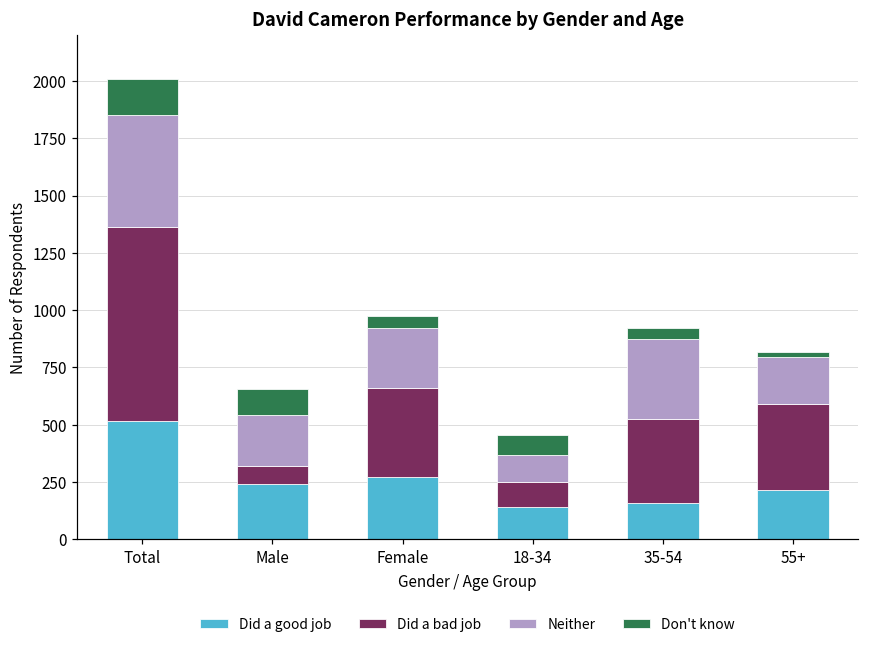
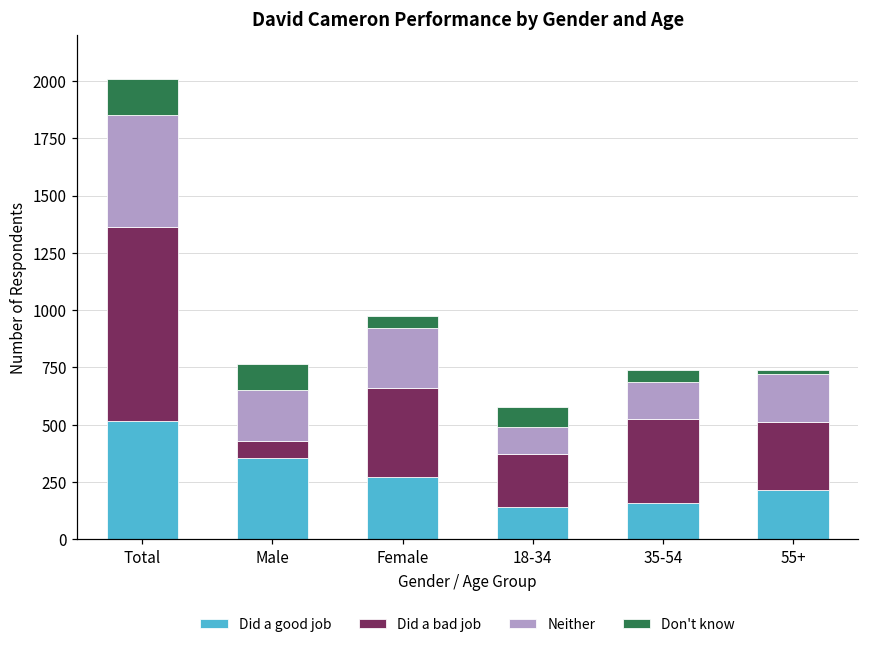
  {
    "Did a good job": {
      "Total": 510,
-     "Male": 240,
+     "Male": 360,
      "Female": 270,
      "18-34": 140,
      "35-54": 160,
      "55+": 210
    },
    "Did a bad job": {
      "Total": 850,
      "Male": 80,
      "Female": 390,
-     "18-34": 110,
+     "18-34": 230,
      "35-54": 360,
-     "55+": 380
+     "55+": 300
    },
    "Neither": {
      "Total": 490,
      "Male": 220,
      "Female": 260,
      "18-34": 120,
-     "35-54": 350,
+     "35-54": 160,
      "55+": 210
    },
    "Don't know": {
      "Total": 160,
      "Male": 110,
      "Female": 50,
      "18-34": 90,
      "35-54": 50,
      "55+": 20
    }
  }
